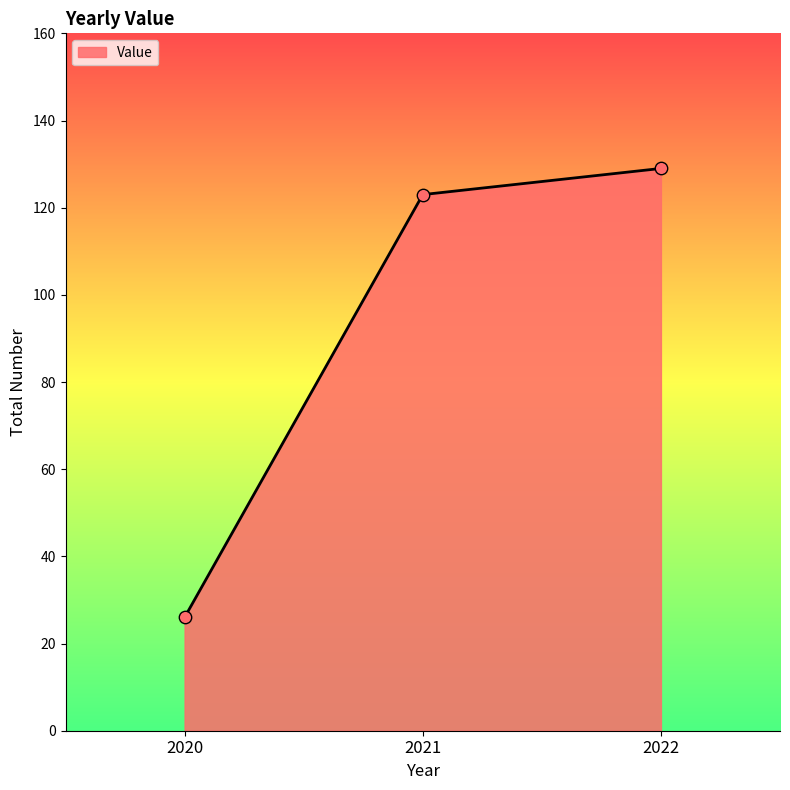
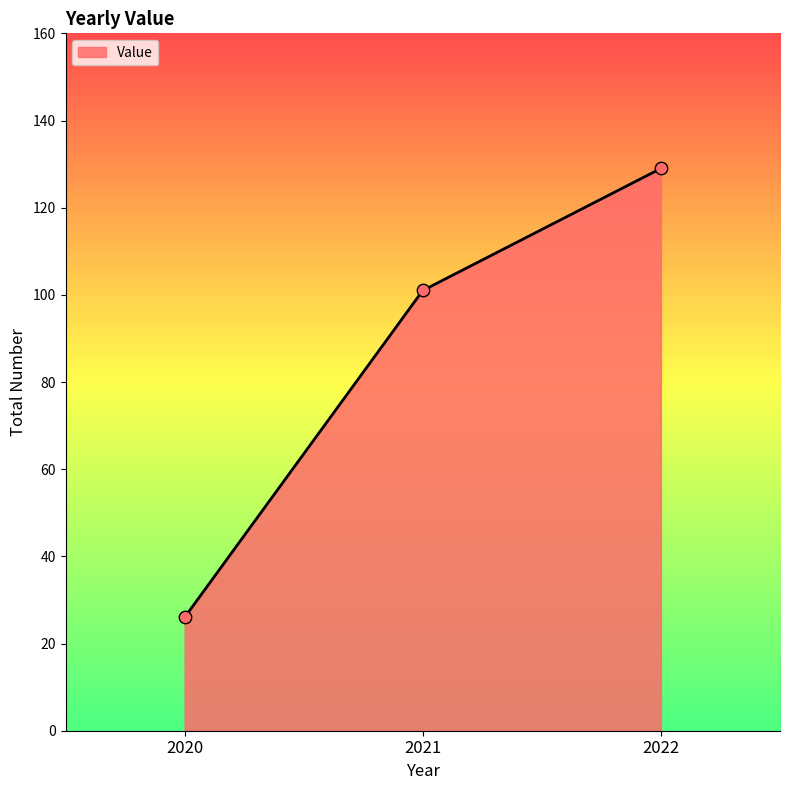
  {
    "2020": 26,
-   "2021": 123,
+   "2021": 101,
    "2022": 129
  }
